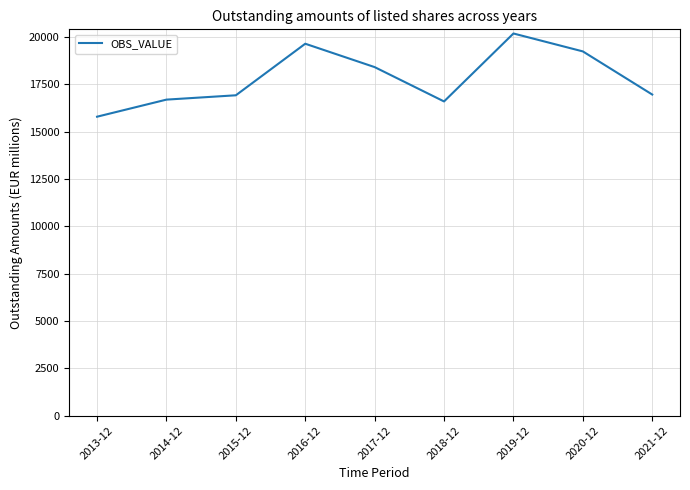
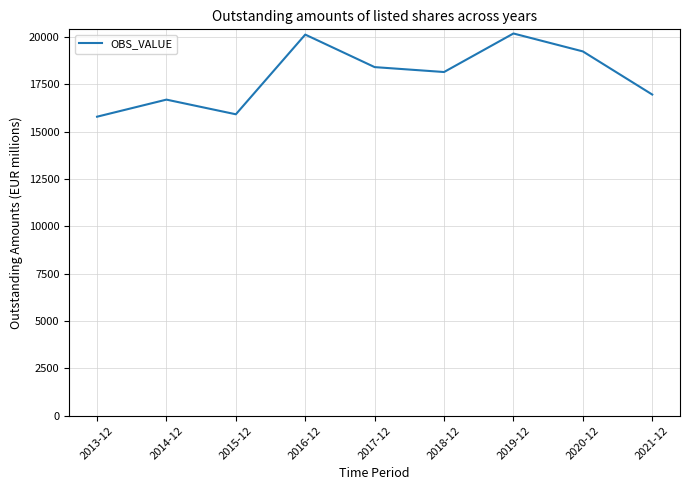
  {
    "2013-12": 15800,
    "2014-12": 16700,
-   "2015-12": 16900,
-   "2016-12": 19600,
+   "2015-12": 15900,
+   "2016-12": 20100,
    "2017-12": 18400,
-   "2018-12": 16600,
+   "2018-12": 18200,
    "2019-12": 20200,
    "2020-12": 19200,
    "2021-12": 17000
  }
